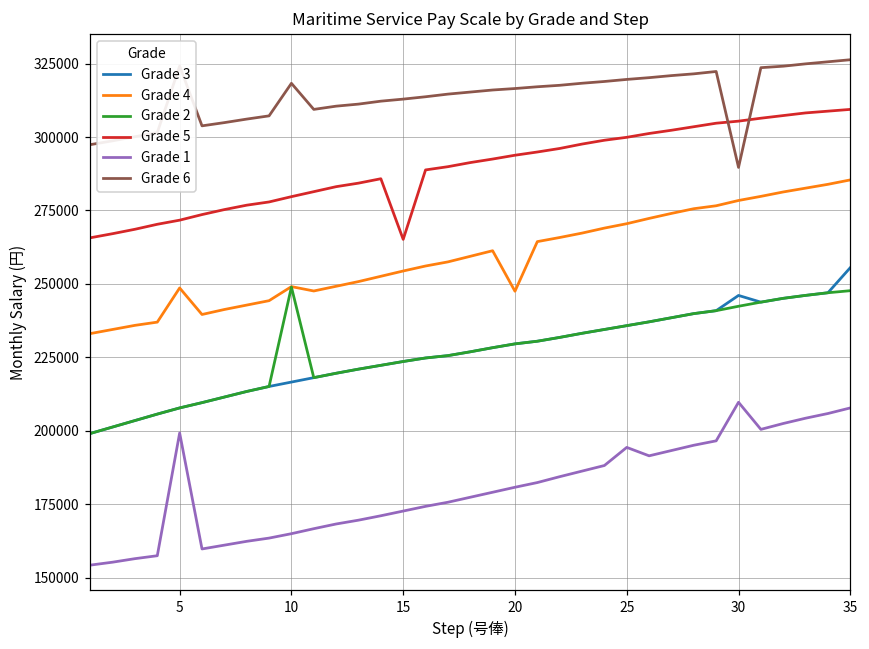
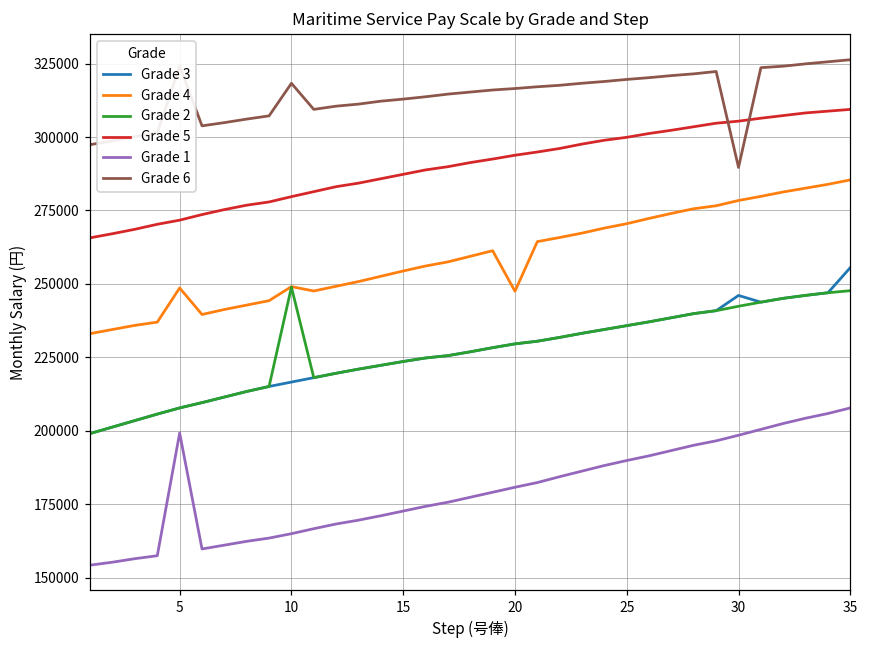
  {
    "Grade 3": {
      "10": 217000,
      "30": 246000,
      "35": 256000
    },
    "Grade 4": {
      "5": 249000,
      "15": 254000,
      "20": 248000,
      "25": 271000,
      "30": 278000,
      "35": 285000
    },
    "Grade 2": {
      "30": 242000,
      "35": 248000
    },
    "Grade 5": {
      "5": 272000,
      "10": 280000,
-     "15": 265000,
+     "15": 287000,
      "20": 294000,
      "25": 300000,
      "30": 305000,
      "35": 309000
    },
    "Grade 1": {
      "5": 199000,
      "10": 165000,
      "15": 173000,
      "20": 181000,
-     "25": 194000,
-     "30": 210000,
+     "25": 190000,
+     "30": 199000,
      "35": 208000
    },
    "Grade 6": {
      "10": 318000,
      "15": 313000,
      "20": 317000,
      "25": 320000,
      "30": 290000,
      "35": 326000
    }
  }
